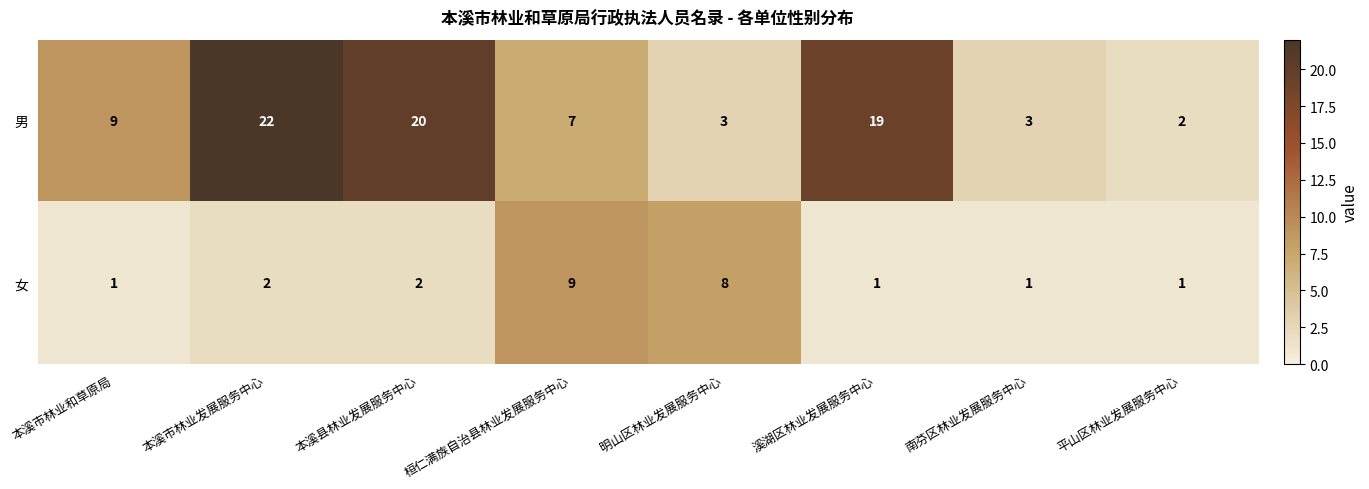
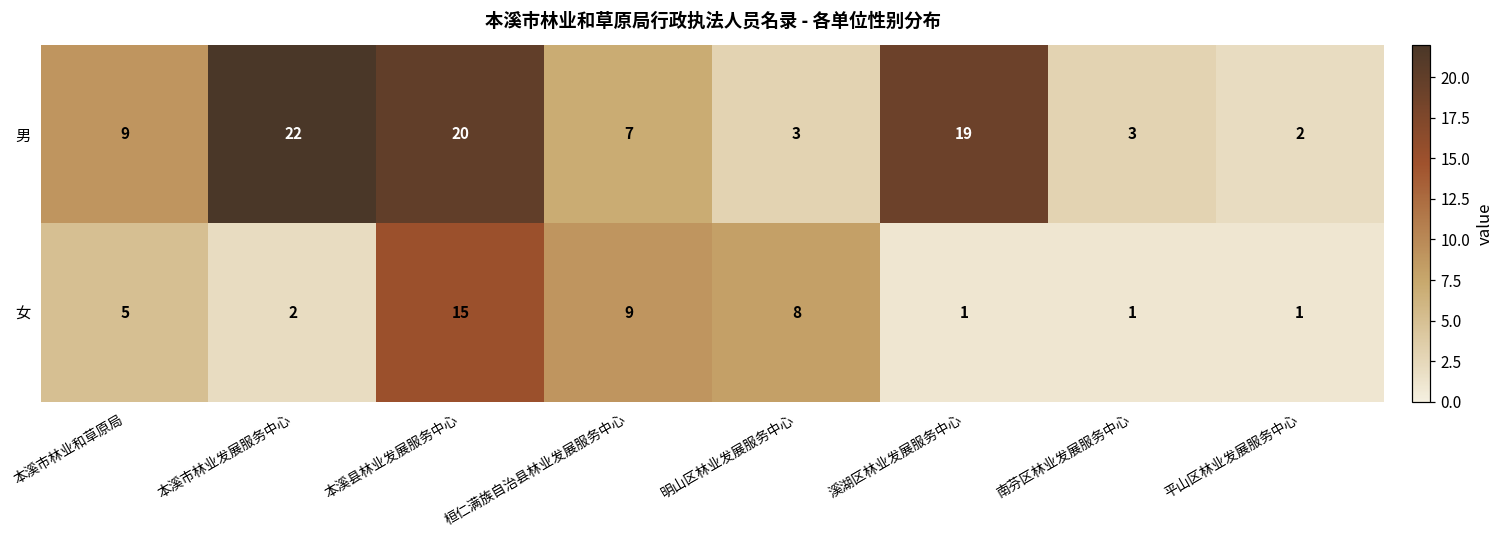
  {
    "男": {
      "本溪市林业和草原局": 9,
      "本溪市林业发展服务中心": 22,
      "本溪县林业发展服务中心": 20,
      "桓仁满族自治县林业发展服务中心": 7,
      "明山区林业发展服务中心": 3,
      "溪湖区林业发展服务中心": 19,
      "南芬区林业发展服务中心": 3,
      "平山区林业发展服务中心": 2
    },
    "女": {
-     "本溪市林业和草原局": 1,
+     "本溪市林业和草原局": 5,
      "本溪市林业发展服务中心": 2,
-     "本溪县林业发展服务中心": 2,
+     "本溪县林业发展服务中心": 15,
      "桓仁满族自治县林业发展服务中心": 9,
      "明山区林业发展服务中心": 8,
      "溪湖区林业发展服务中心": 1,
      "南芬区林业发展服务中心": 1,
      "平山区林业发展服务中心": 1
    }
  }
